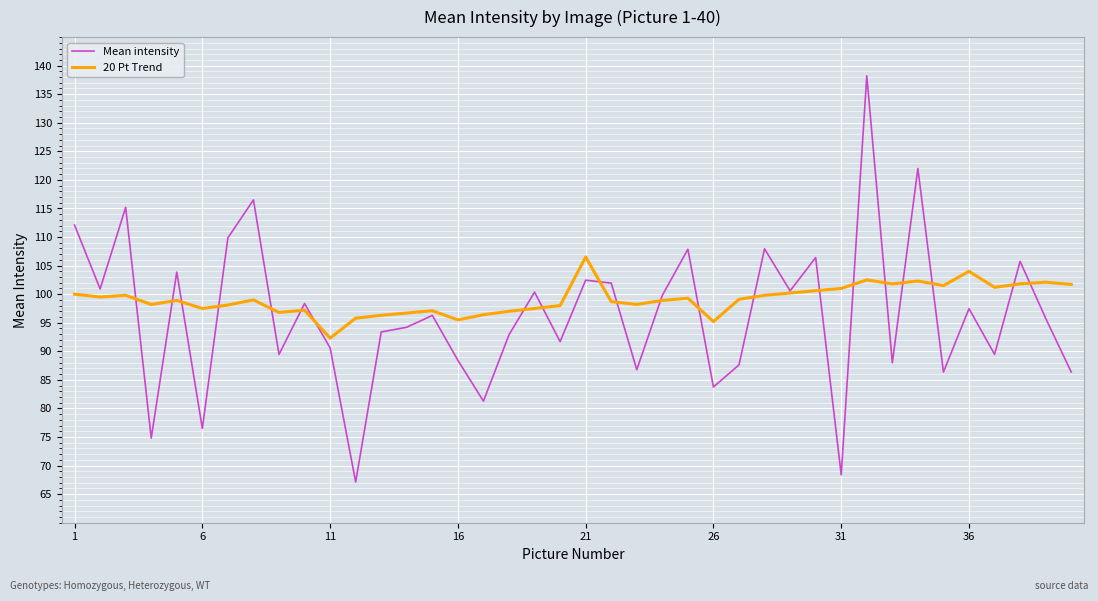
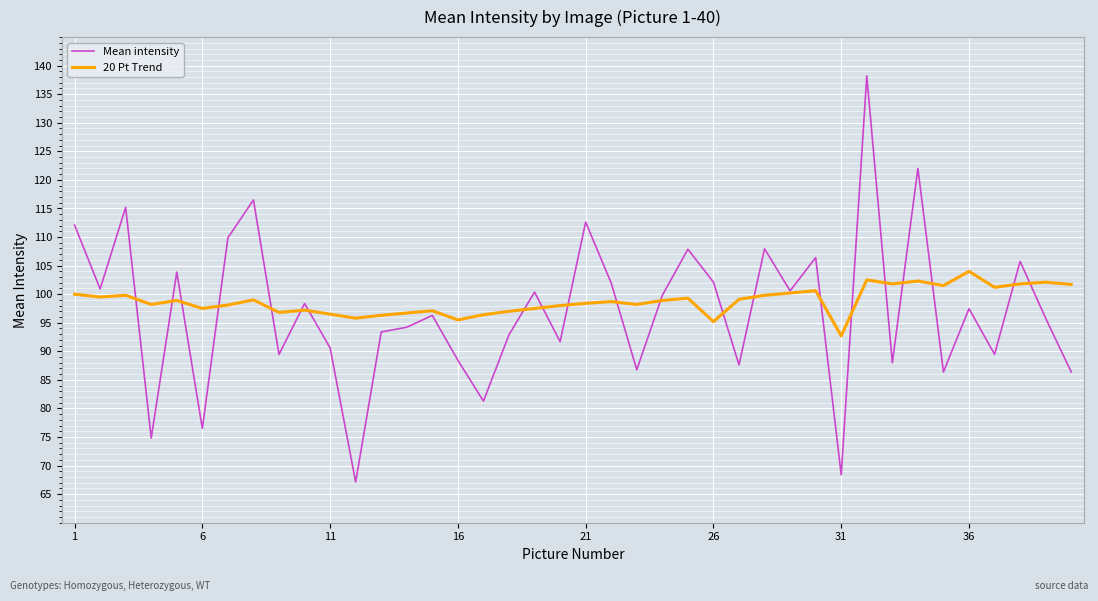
  {
    "Mean intensity": {
      "1": 112,
      "6": 76,
      "11": 91,
      "16": 88,
-     "21": 102,
-     "26": 84,
+     "21": 113,
+     "26": 102,
      "31": 68,
      "36": 97
    },
    "20 Pt Trend": {
      "1": 100,
      "6": 98,
-     "11": 92,
+     "11": 97,
      "16": 96,
-     "21": 107,
+     "21": 98,
      "26": 95,
-     "31": 101,
+     "31": 93,
      "36": 104
    }
  }
